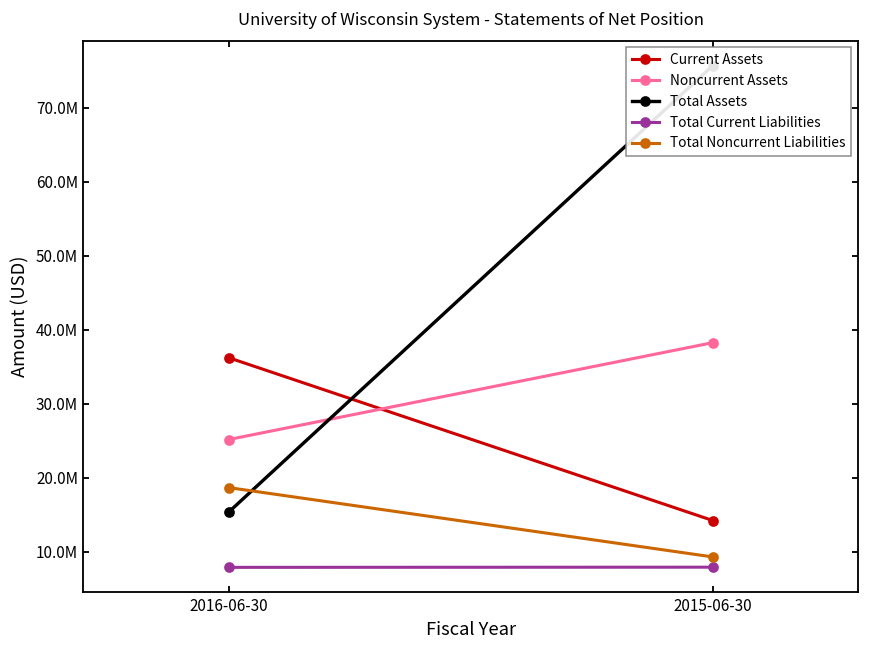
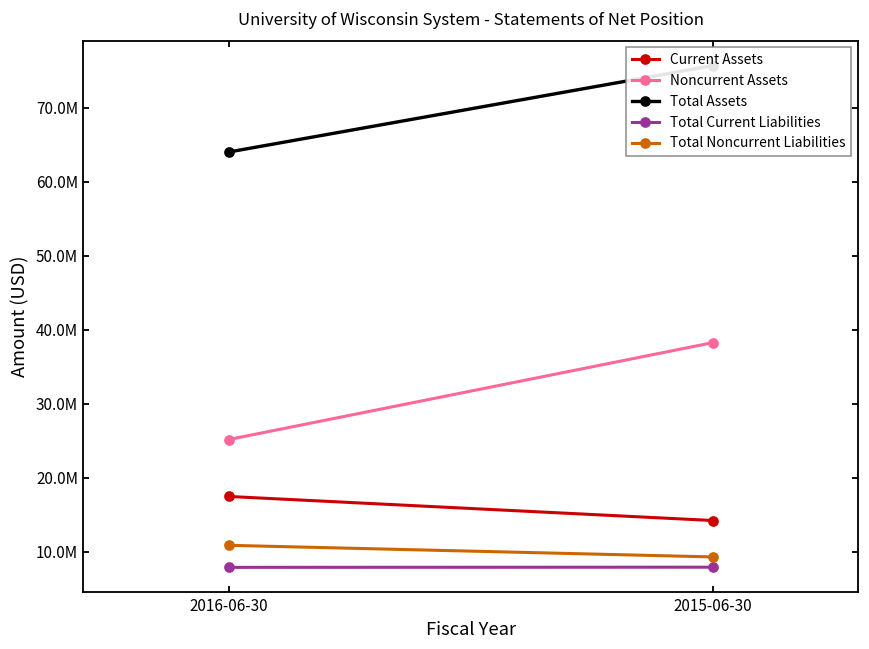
  {
    "Current Assets": {
-     "2016-06-30": 36000000,
+     "2016-06-30": 17000000,
      "2015-06-30": 14000000
    },
    "Noncurrent Assets": {
      "2016-06-30": 25000000,
      "2015-06-30": 38000000
    },
    "Total Assets": {
-     "2016-06-30": 15000000
+     "2016-06-30": 64000000
    },
    "Total Current Liabilities": {
      "2016-06-30": 8000000,
      "2015-06-30": 8000000
    },
    "Total Noncurrent Liabilities": {
-     "2016-06-30": 19000000,
+     "2016-06-30": 11000000,
      "2015-06-30": 9000000
    }
  }
